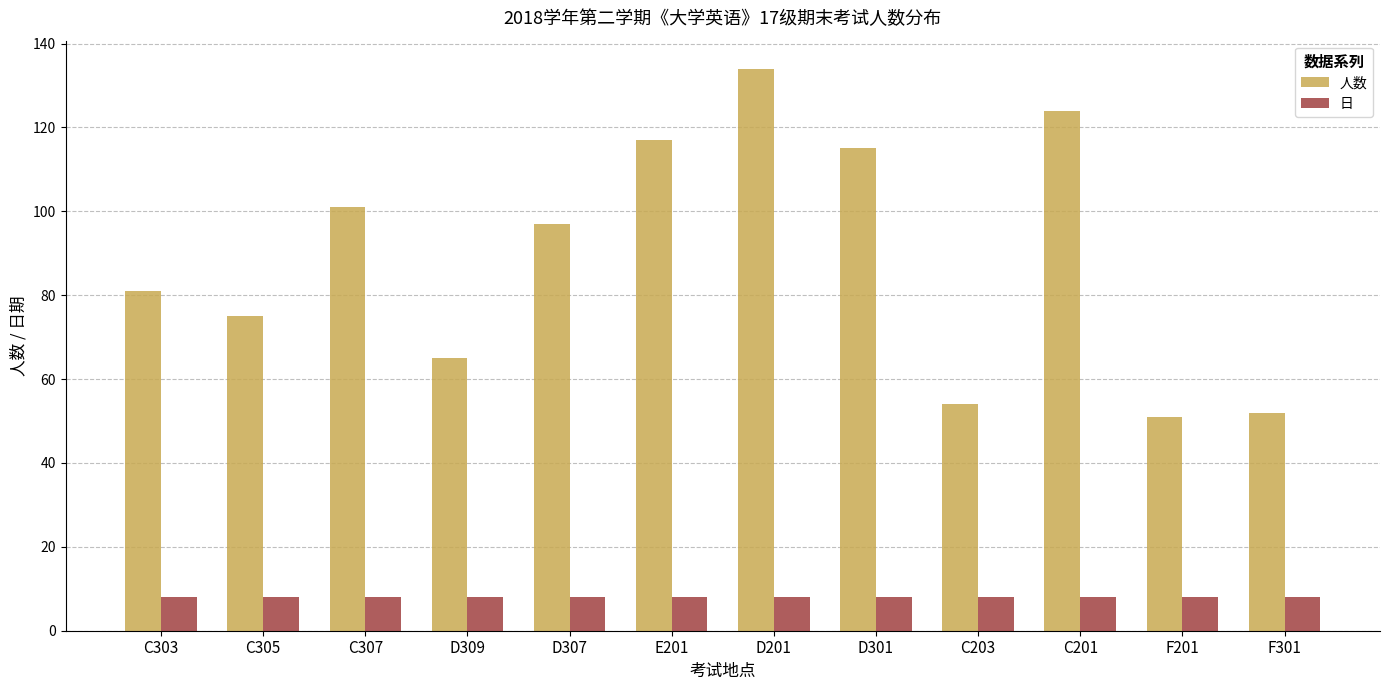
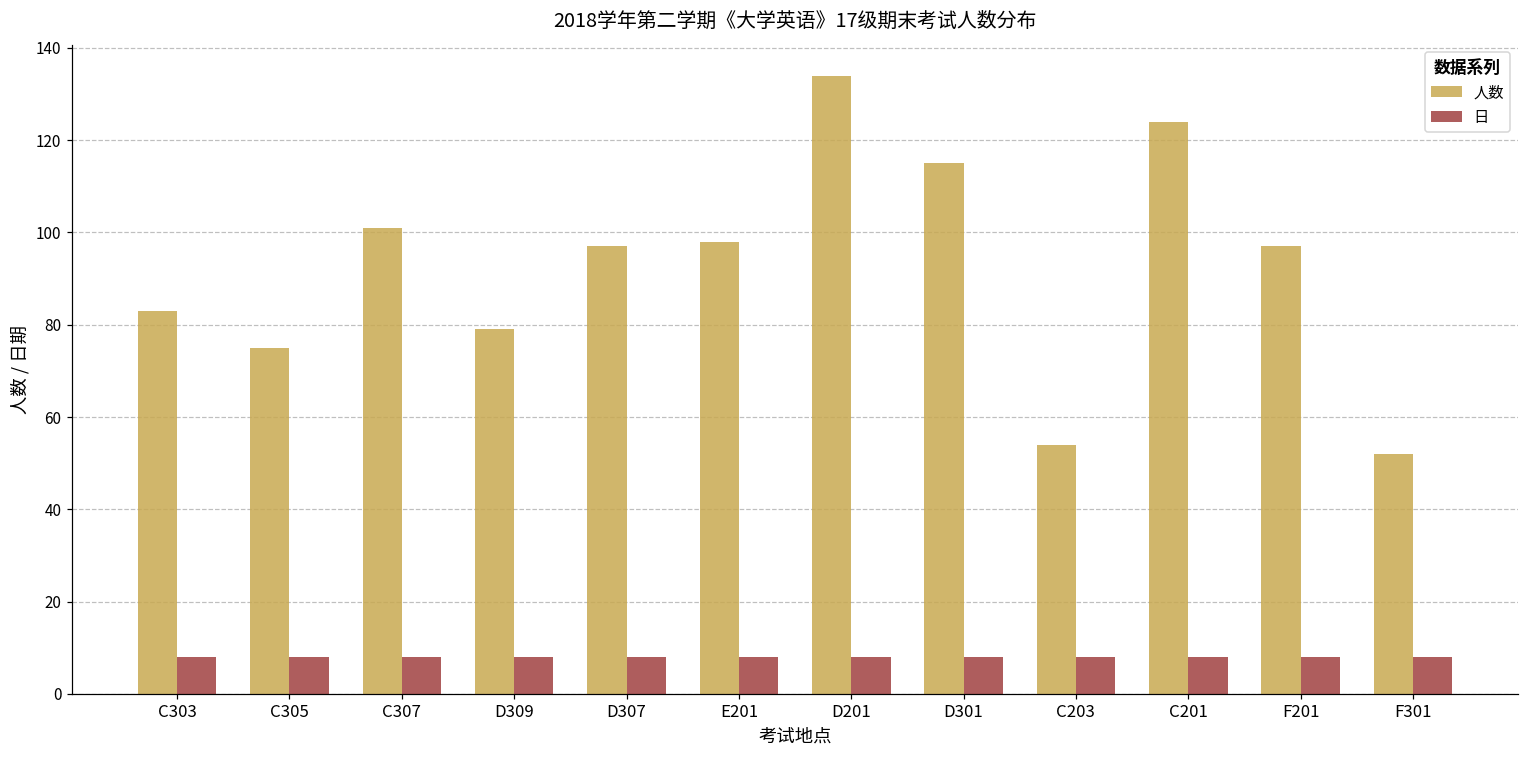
  {
    "人数": {
-     "C303": 81,
+     "C303": 83,
      "C305": 75,
      "C307": 101,
-     "D309": 65,
+     "D309": 79,
      "D307": 97,
-     "E201": 117,
+     "E201": 98,
      "D201": 134,
      "D301": 115,
      "C203": 54,
      "C201": 124,
-     "F201": 51,
+     "F201": 97,
      "F301": 52
    },
    "日": {
      "C303": 8,
      "C305": 8,
      "C307": 8,
      "D309": 8,
      "D307": 8,
      "E201": 8,
      "D201": 8,
      "D301": 8,
      "C203": 8,
      "C201": 8,
      "F201": 8,
      "F301": 8
    }
  }
